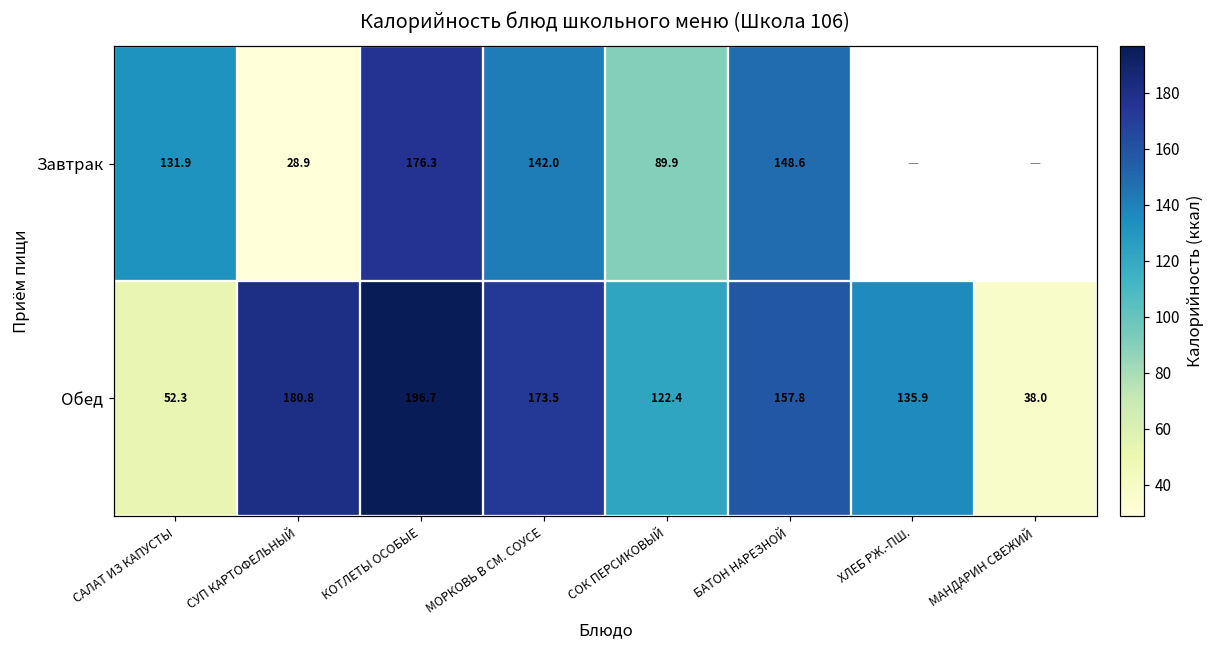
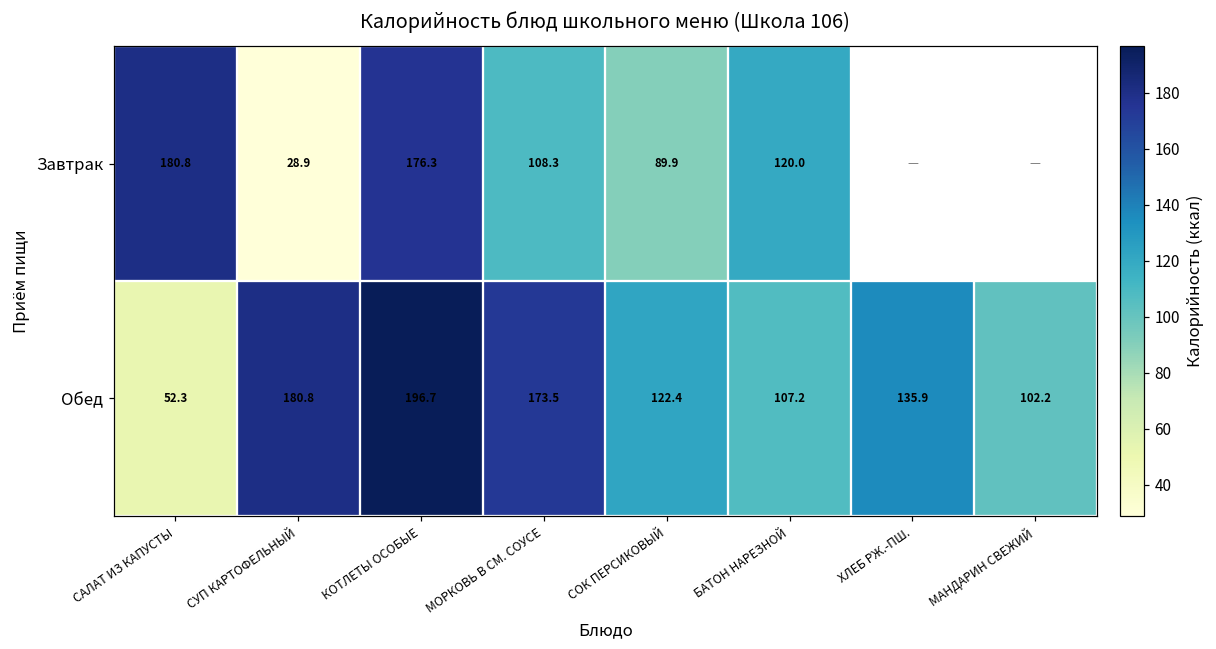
  {
    "Завтрак": {
-     "САЛАТ ИЗ КАПУСТЫ": 131.9,
+     "САЛАТ ИЗ КАПУСТЫ": 180.8,
      "СУП КАРТОФЕЛЬНЫЙ": 28.9,
      "КОТЛЕТЫ ОСОБЫЕ": 176.3,
-     "МОРКОВЬ В СМ. СОУСЕ": 142.0,
+     "МОРКОВЬ В СМ. СОУСЕ": 108.3,
      "СОК ПЕРСИКОВЫЙ": 89.9,
-     "БАТОН НАРЕЗНОЙ": 148.6
+     "БАТОН НАРЕЗНОЙ": 120.0
    },
    "Обед": {
      "САЛАТ ИЗ КАПУСТЫ": 52.3,
      "СУП КАРТОФЕЛЬНЫЙ": 180.8,
      "КОТЛЕТЫ ОСОБЫЕ": 196.7,
      "МОРКОВЬ В СМ. СОУСЕ": 173.5,
      "СОК ПЕРСИКОВЫЙ": 122.4,
-     "БАТОН НАРЕЗНОЙ": 157.8,
+     "БАТОН НАРЕЗНОЙ": 107.2,
      "ХЛЕБ РЖ.-ПШ.": 135.9,
-     "МАНДАРИН СВЕЖИЙ": 38.0
+     "МАНДАРИН СВЕЖИЙ": 102.2
    }
  }
